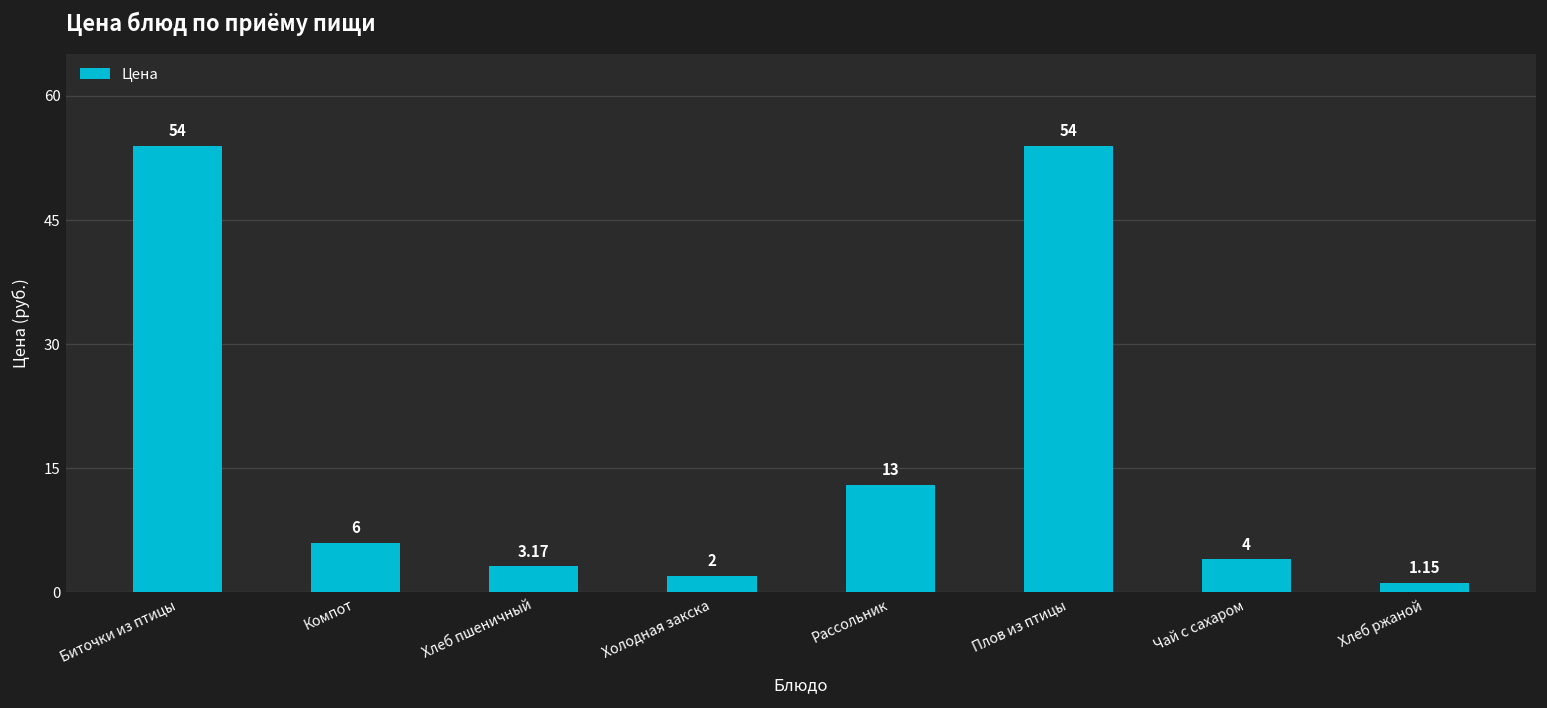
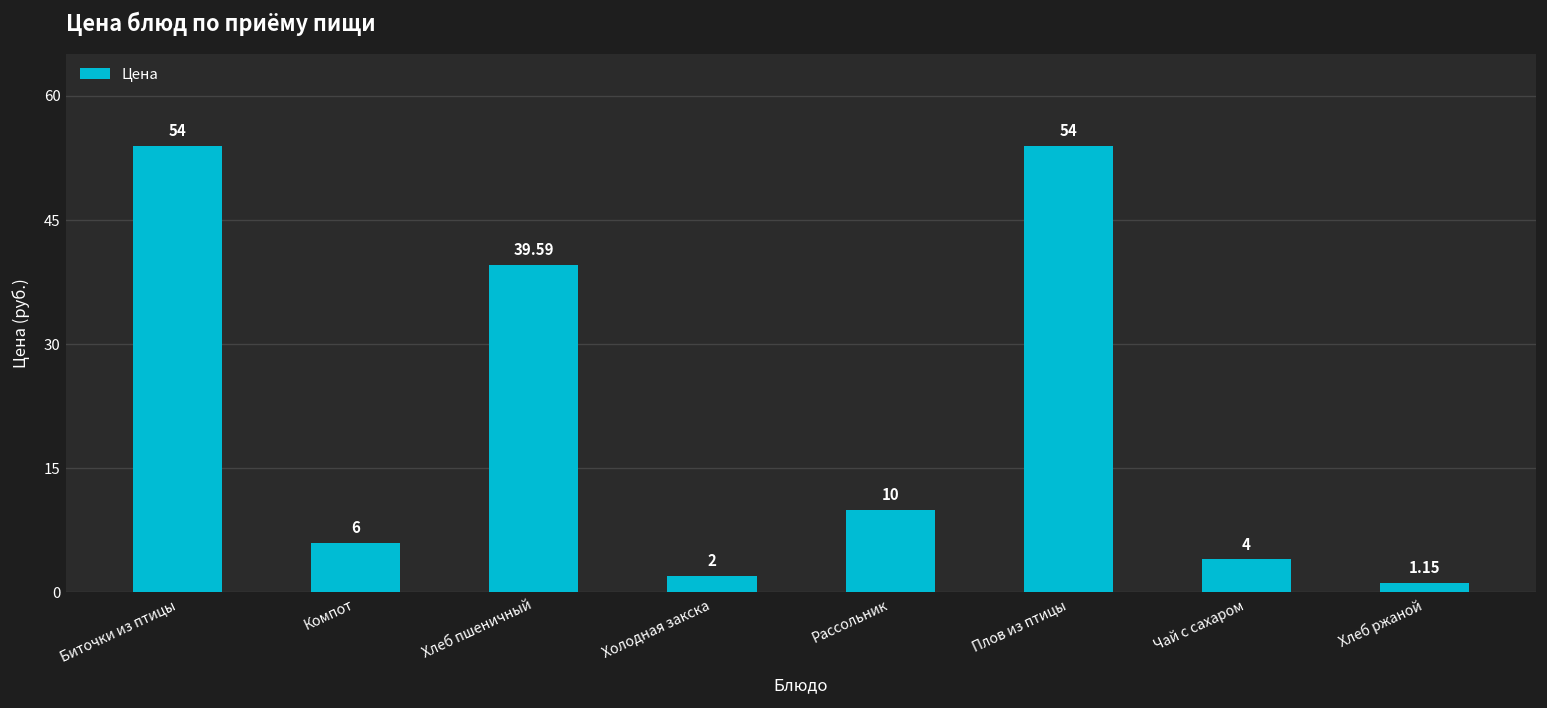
  {
    "Биточки из птицы": 54,
    "Компот": 6,
-   "Хлеб пшеничный": 3.17,
+   "Хлеб пшеничный": 39.59,
    "Холодная закска": 2,
-   "Рассольник": 13,
+   "Рассольник": 10,
    "Плов из птицы": 54,
    "Чай с сахаром": 4,
    "Хлеб ржаной": 1.15
  }
